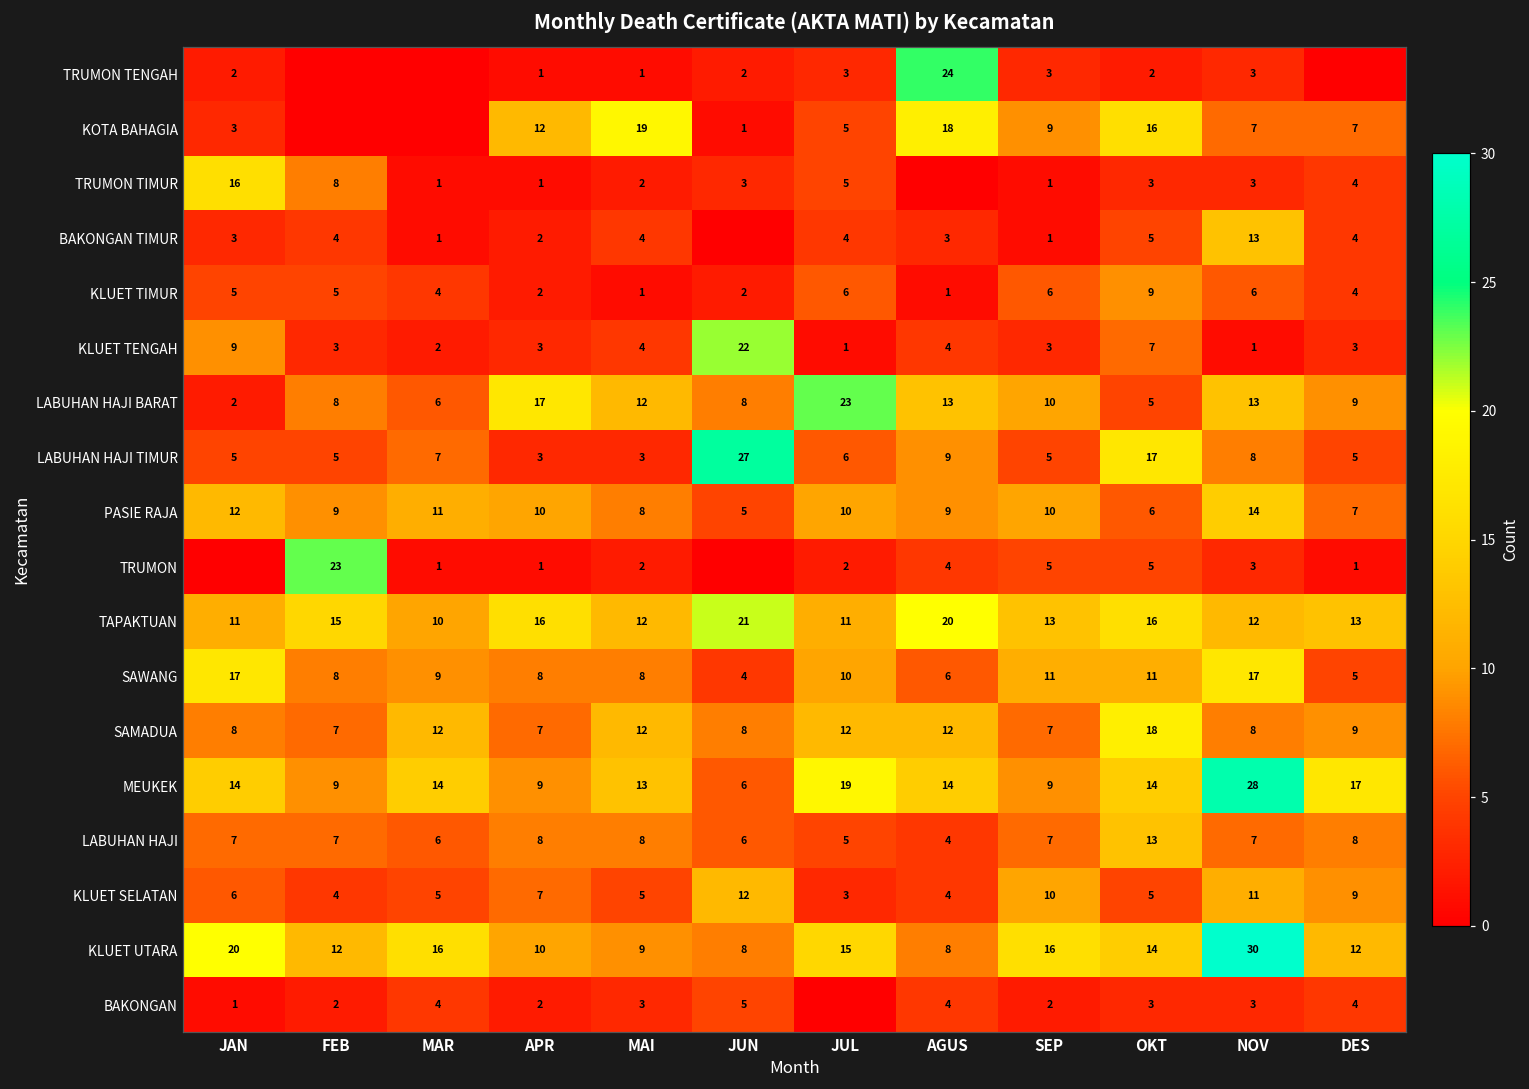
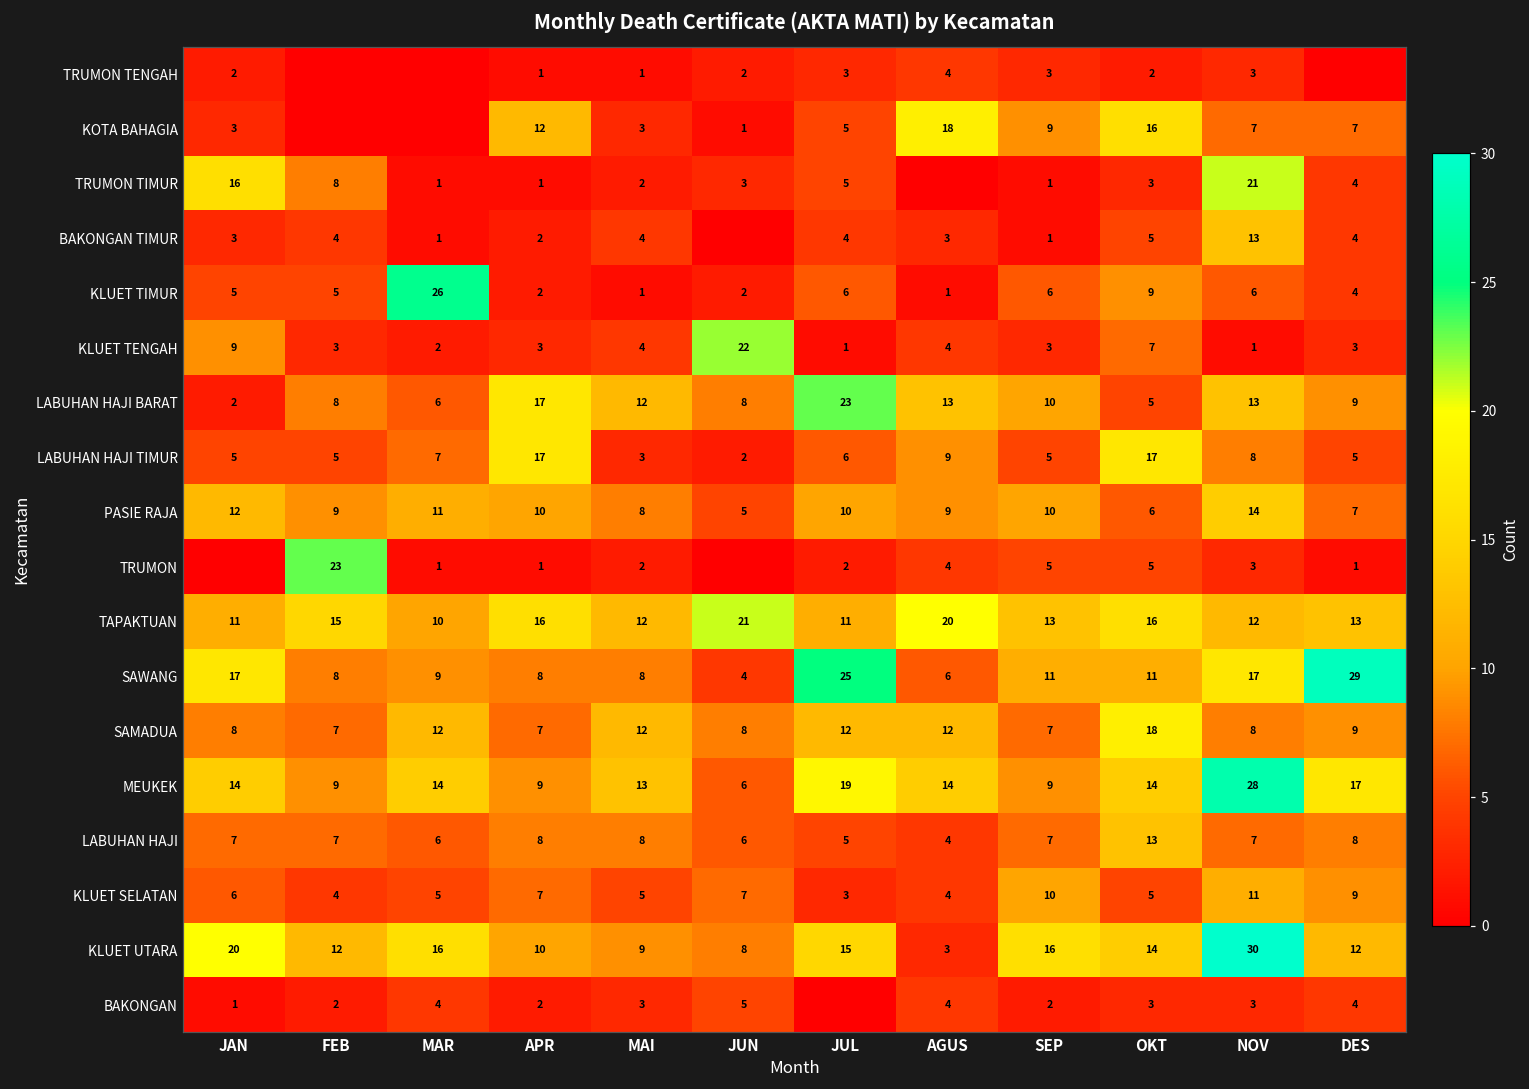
  {
    "TRUMON TENGAH": {
      "JAN": 2,
      "APR": 1,
      "MAI": 1,
      "JUN": 2,
      "JUL": 3,
-     "AGUS": 24,
+     "AGUS": 4,
      "SEP": 3,
      "OKT": 2,
      "NOV": 3
    },
    "KOTA BAHAGIA": {
      "JAN": 3,
      "APR": 12,
-     "MAI": 19,
+     "MAI": 3,
      "JUN": 1,
      "JUL": 5,
      "AGUS": 18,
      "SEP": 9,
      "OKT": 16,
      "NOV": 7,
      "DES": 7
    },
    "TRUMON TIMUR": {
      "JAN": 16,
      "FEB": 8,
      "MAR": 1,
      "APR": 1,
      "MAI": 2,
      "JUN": 3,
      "JUL": 5,
      "SEP": 1,
      "OKT": 3,
-     "NOV": 3,
+     "NOV": 21,
      "DES": 4
    },
    "KLUET TIMUR": {
      "JAN": 5,
      "FEB": 5,
-     "MAR": 4,
+     "MAR": 26,
      "APR": 2,
      "MAI": 1,
      "JUN": 2,
      "JUL": 6,
      "AGUS": 1,
      "SEP": 6,
      "OKT": 9,
      "NOV": 6,
      "DES": 4
    },
    "LABUHAN HAJI TIMUR": {
      "JAN": 5,
      "FEB": 5,
      "MAR": 7,
-     "APR": 3,
+     "APR": 17,
      "MAI": 3,
-     "JUN": 27,
+     "JUN": 2,
      "JUL": 6,
      "AGUS": 9,
      "SEP": 5,
      "OKT": 17,
      "NOV": 8,
      "DES": 5
    },
    "SAWANG": {
      "JAN": 17,
      "FEB": 8,
      "MAR": 9,
      "APR": 8,
      "MAI": 8,
      "JUN": 4,
-     "JUL": 10,
+     "JUL": 25,
      "AGUS": 6,
      "SEP": 11,
      "OKT": 11,
      "NOV": 17,
-     "DES": 5
+     "DES": 29
    },
    "KLUET SELATAN": {
      "JAN": 6,
      "FEB": 4,
      "MAR": 5,
      "APR": 7,
      "MAI": 5,
-     "JUN": 12,
+     "JUN": 7,
      "JUL": 3,
      "AGUS": 4,
      "SEP": 10,
      "OKT": 5,
      "NOV": 11,
      "DES": 9
    },
    "KLUET UTARA": {
      "JAN": 20,
      "FEB": 12,
      "MAR": 16,
      "APR": 10,
      "MAI": 9,
      "JUN": 8,
      "JUL": 15,
-     "AGUS": 8,
+     "AGUS": 3,
      "SEP": 16,
      "OKT": 14,
      "NOV": 30,
      "DES": 12
    }
  }
